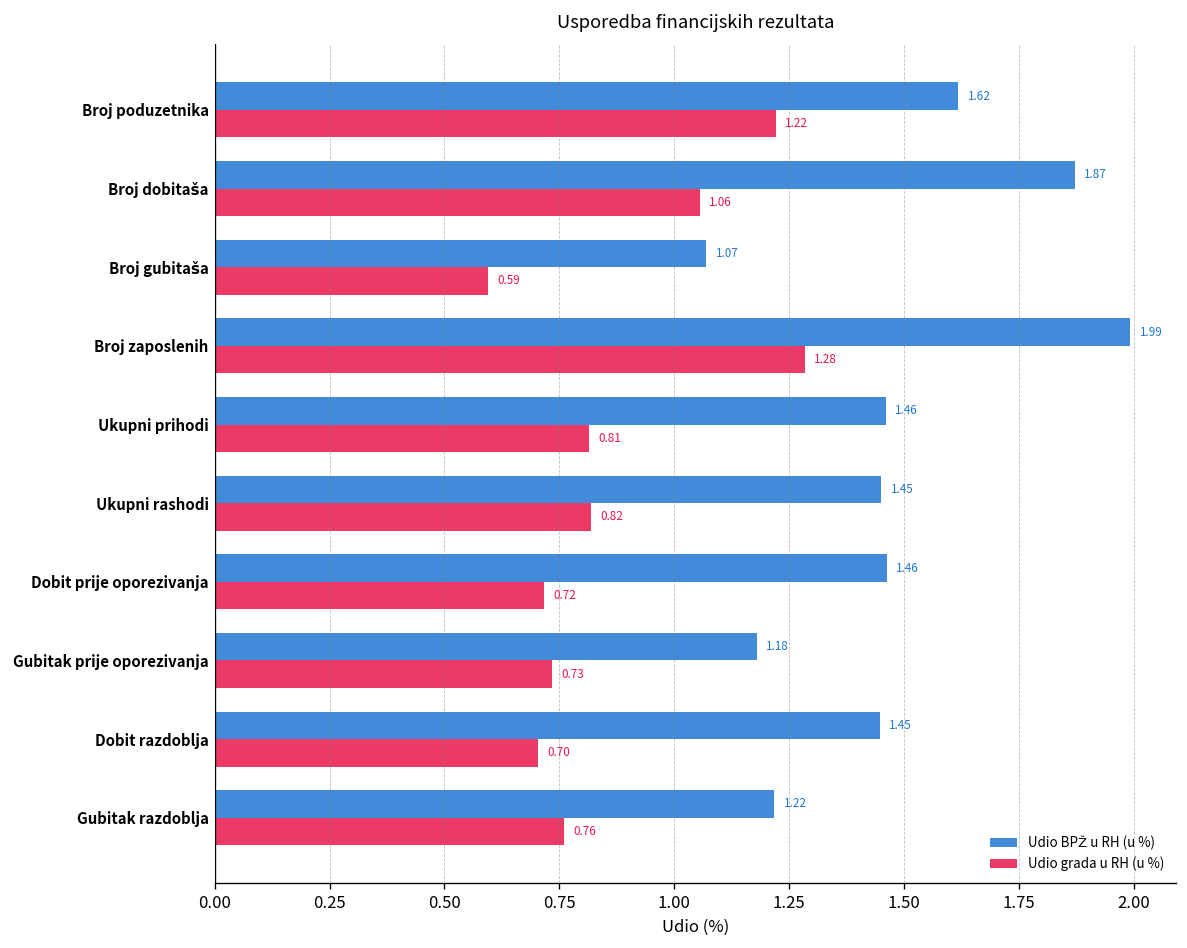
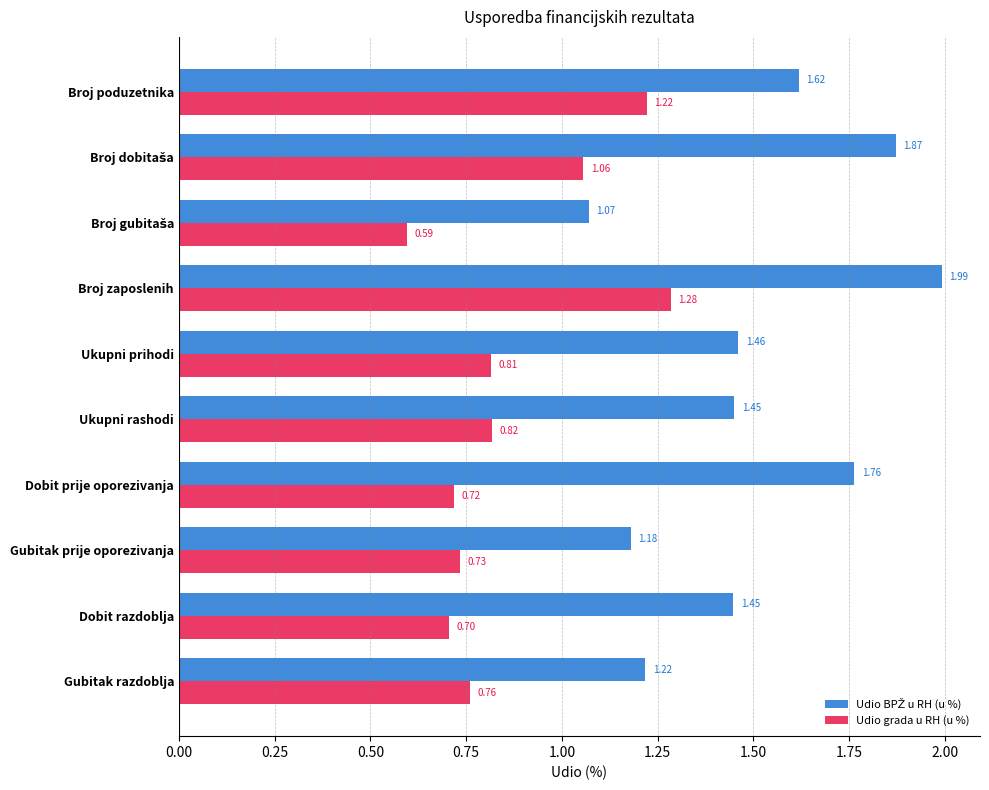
  {
    "Udio BPŽ u RH (u %)": {
      "Broj poduzetnika": 1.62,
      "Broj dobitaša": 1.87,
      "Broj gubitaša": 1.07,
      "Broj zaposlenih": 1.99,
      "Ukupni prihodi": 1.46,
      "Ukupni rashodi": 1.45,
-     "Dobit prije oporezivanja": 1.46,
+     "Dobit prije oporezivanja": 1.76,
      "Gubitak prije oporezivanja": 1.18,
      "Dobit razdoblja": 1.45,
      "Gubitak razdoblja": 1.22
    },
    "Udio grada u RH (u %)": {
      "Broj poduzetnika": 1.22,
      "Broj dobitaša": 1.06,
      "Broj gubitaša": 0.59,
      "Broj zaposlenih": 1.28,
      "Ukupni prihodi": 0.81,
      "Ukupni rashodi": 0.82,
      "Dobit prije oporezivanja": 0.72,
      "Gubitak prije oporezivanja": 0.73,
      "Dobit razdoblja": 0.70,
      "Gubitak razdoblja": 0.76
    }
  }
